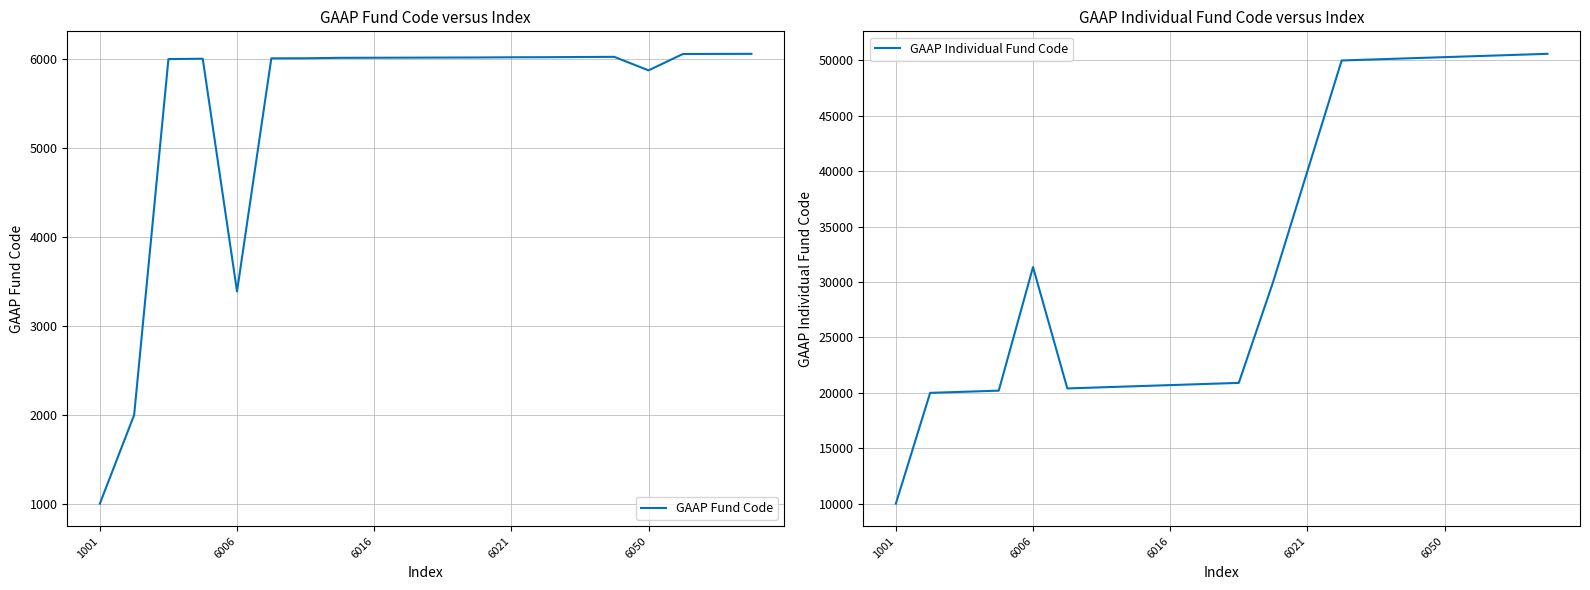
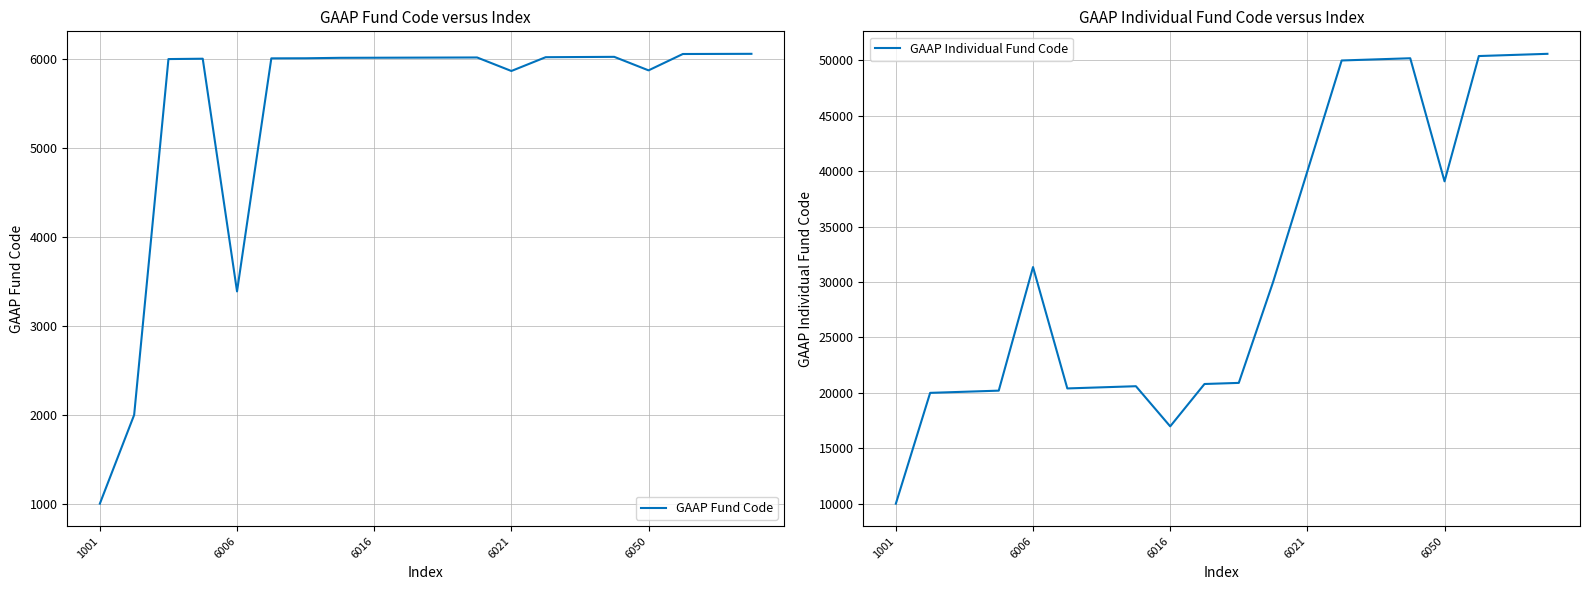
  {
    "GAAP Fund Code versus Index": {
      "1001": 1000,
      "6006": 3400,
      "6016": 6000,
-     "6021": 6000,
+     "6021": 5900,
      "6050": 5900
    },
    "GAAP Individual Fund Code versus Index": {
      "1001": 10000,
      "6006": 31400,
-     "6016": 20700,
+     "6016": 17000,
      "6021": 40000,
-     "6050": 50300
+     "6050": 39100
    }
  }
